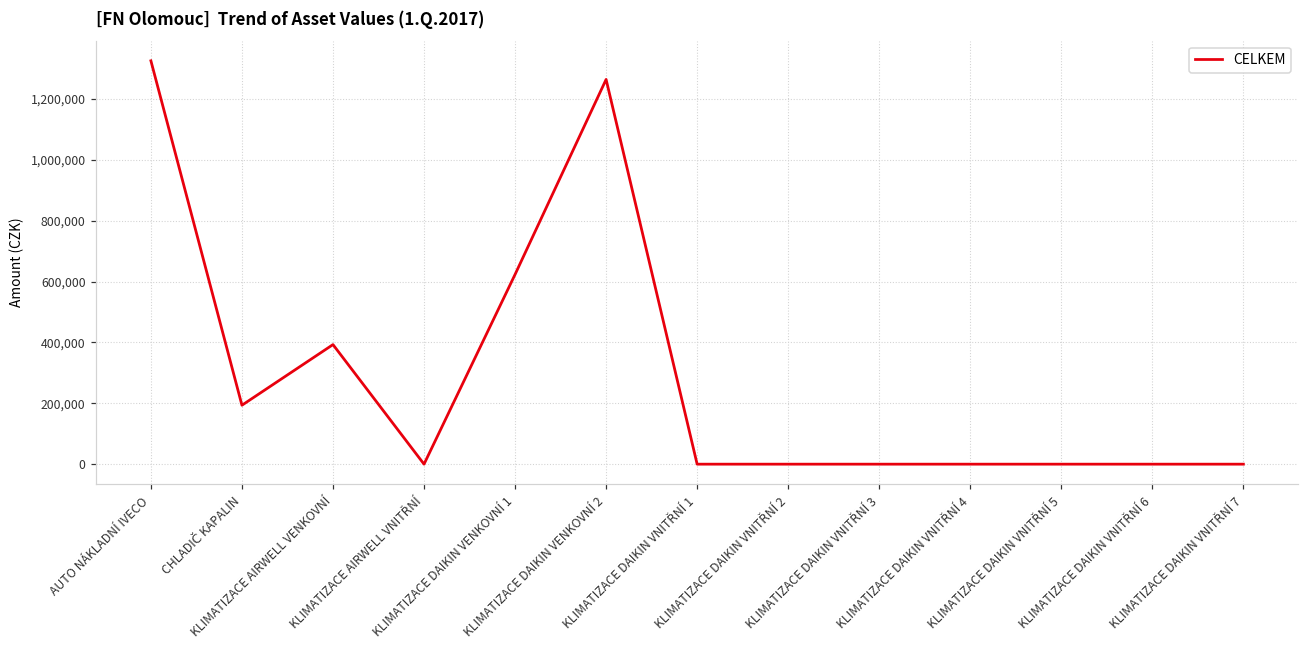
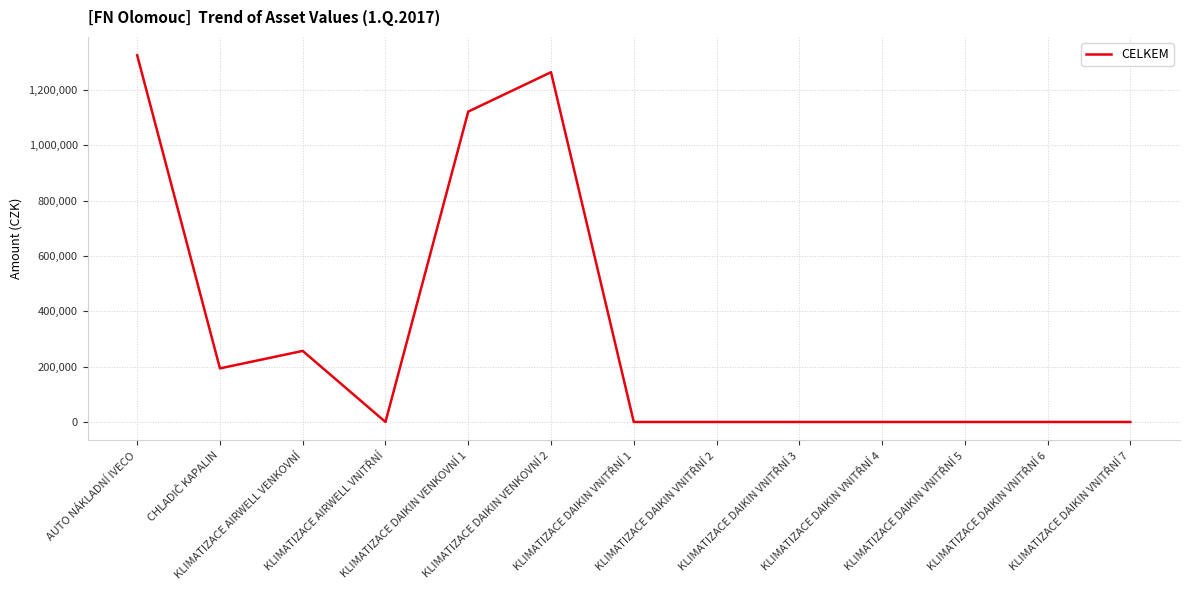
  {
    "AUTO NÁKLADNÍ IVECO": "1,320,000",
    "CHLADIČ KAPALIN": "190,000",
-   "KLIMATIZACE AIRWELL VENKOVNÍ": "390,000",
+   "KLIMATIZACE AIRWELL VENKOVNÍ": "260,000",
    "KLIMATIZACE AIRWELL VNITŘNÍ": "0",
-   "KLIMATIZACE DAIKIN VENKOVNÍ 1": "620,000",
+   "KLIMATIZACE DAIKIN VENKOVNÍ 1": "1,120,000",
    "KLIMATIZACE DAIKIN VENKOVNÍ 2": "1,260,000",
    "KLIMATIZACE DAIKIN VNITŘNÍ 1": "0",
    "KLIMATIZACE DAIKIN VNITŘNÍ 2": "0",
    "KLIMATIZACE DAIKIN VNITŘNÍ 3": "0",
    "KLIMATIZACE DAIKIN VNITŘNÍ 4": "0",
    "KLIMATIZACE DAIKIN VNITŘNÍ 5": "0",
    "KLIMATIZACE DAIKIN VNITŘNÍ 6": "0",
    "KLIMATIZACE DAIKIN VNITŘNÍ 7": "0"
  }
